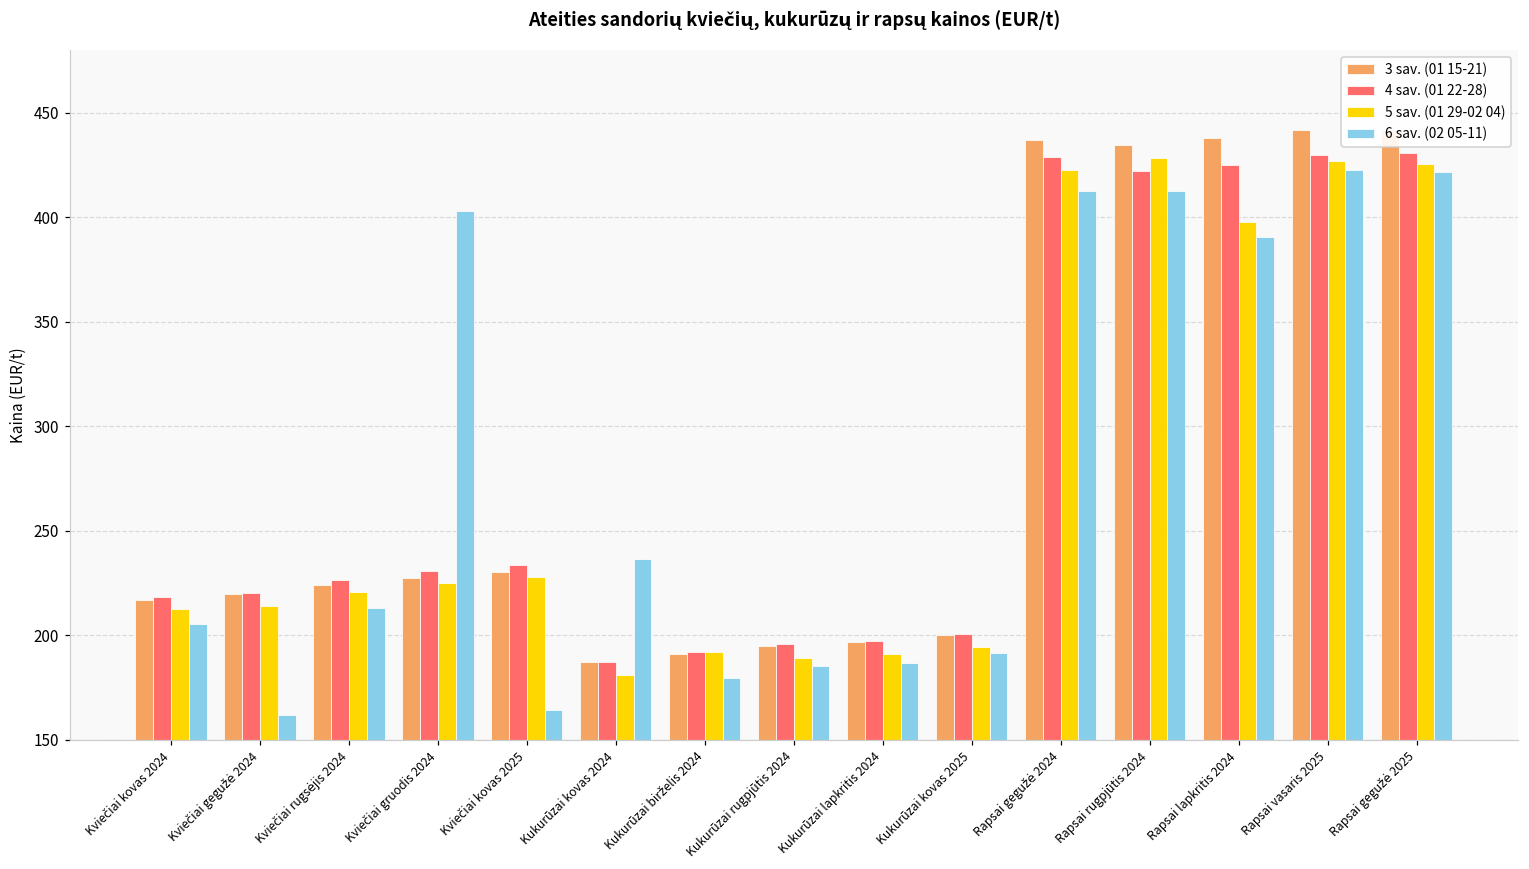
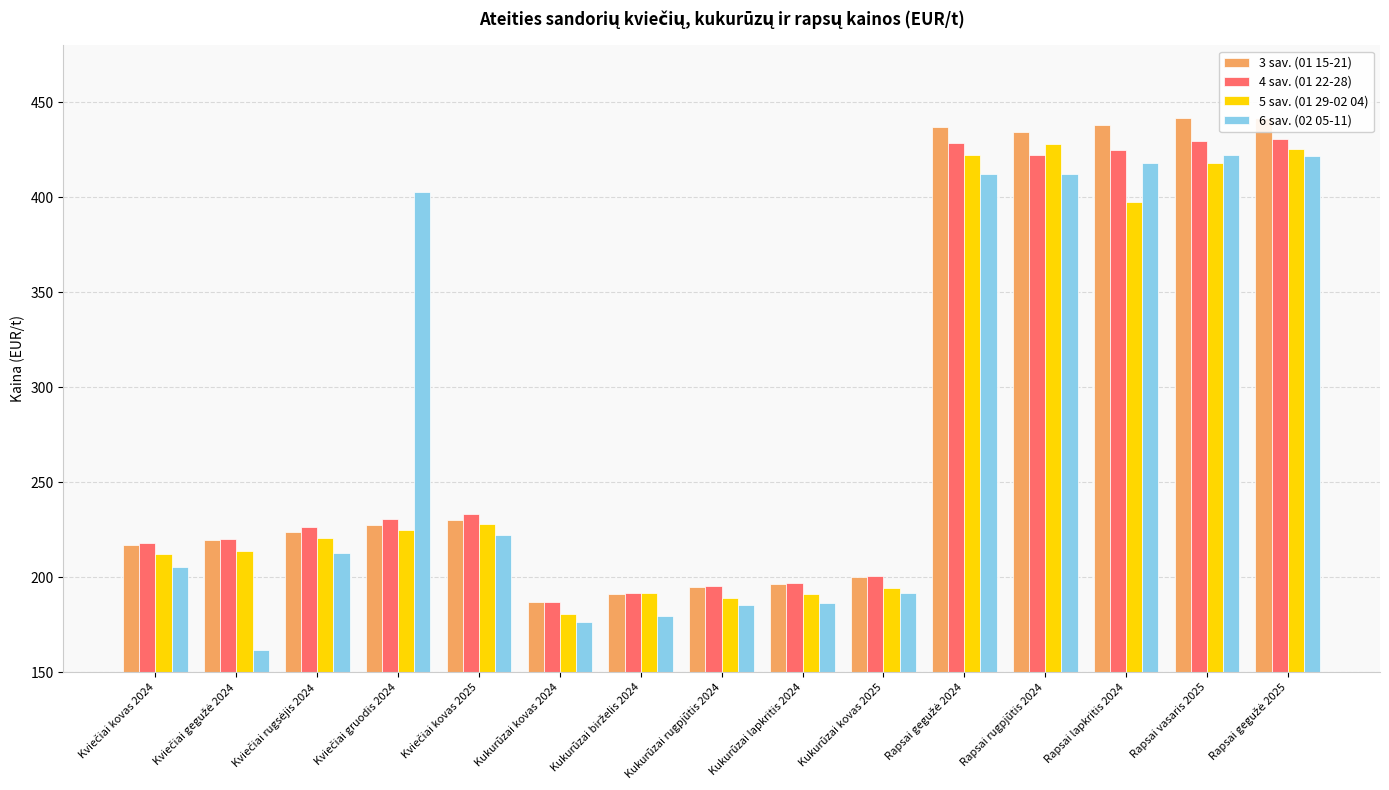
  {
    "5 sav. (01 29-02 04)": {
      "Kviečiai kovas 2024": 213,
      "Kviečiai gegužė 2024": 214,
      "Kviečiai rugsėjis 2024": 221,
      "Kviečiai gruodis 2024": 225,
      "Kviečiai kovas 2025": 228,
      "Kukurūzai kovas 2024": 181,
      "Kukurūzai birželis 2024": 192,
      "Kukurūzai rugpjūtis 2024": 189,
      "Kukurūzai lapkritis 2024": 191,
      "Kukurūzai kovas 2025": 195,
      "Rapsai gegužė 2024": 423,
      "Rapsai rugpjūtis 2024": 428,
      "Rapsai lapkritis 2024": 397,
-     "Rapsai vasaris 2025": 427,
+     "Rapsai vasaris 2025": 418,
      "Rapsai gegužė 2025": 426
    },
    "6 sav. (02 05-11)": {
      "Kviečiai kovas 2024": 205,
      "Kviečiai gegužė 2024": 162,
      "Kviečiai rugsėjis 2024": 213,
      "Kviečiai gruodis 2024": 403,
-     "Kviečiai kovas 2025": 164,
-     "Kukurūzai kovas 2024": 236,
+     "Kviečiai kovas 2025": 223,
+     "Kukurūzai kovas 2024": 177,
      "Kukurūzai birželis 2024": 180,
      "Kukurūzai rugpjūtis 2024": 185,
      "Kukurūzai lapkritis 2024": 187,
      "Kukurūzai kovas 2025": 192,
      "Rapsai gegužė 2024": 413,
      "Rapsai rugpjūtis 2024": 413,
-     "Rapsai lapkritis 2024": 391,
+     "Rapsai lapkritis 2024": 418,
      "Rapsai vasaris 2025": 423,
      "Rapsai gegužė 2025": 422
    }
  }
